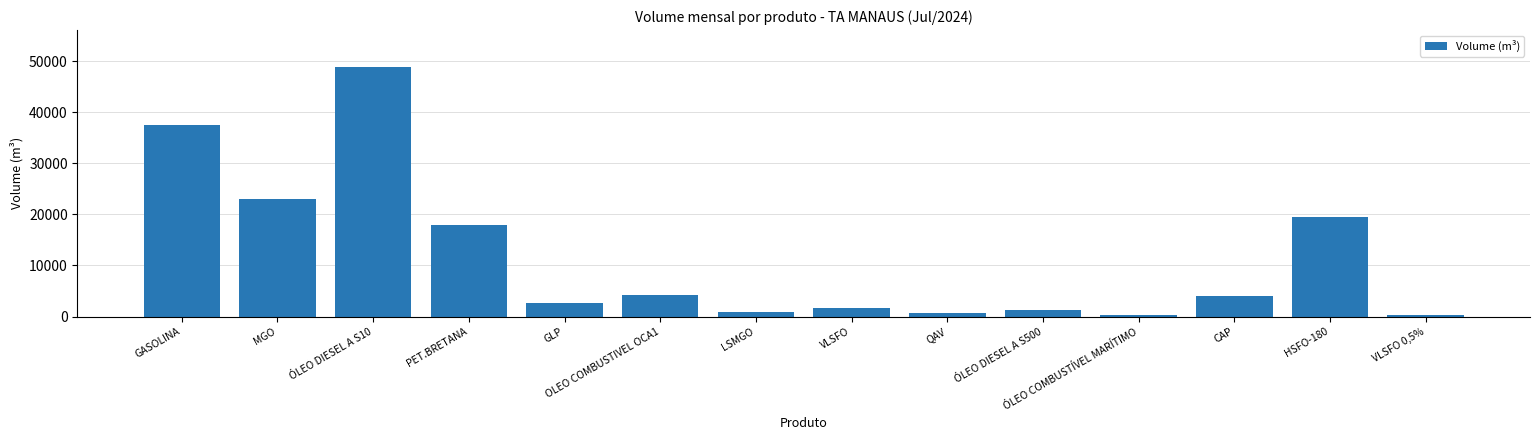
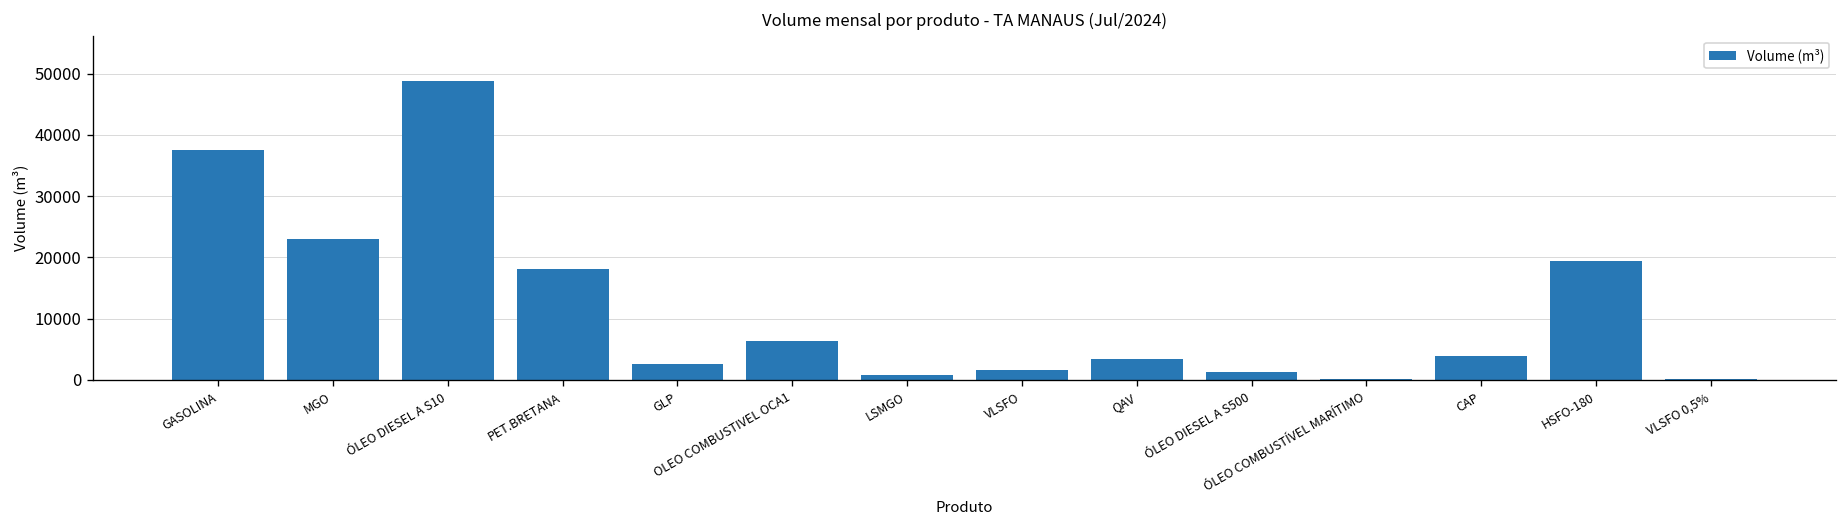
  {
    "GASOLINA": 37000,
    "MGO": 23000,
    "ÓLEO DIESEL A S10": 49000,
    "PET.BRETANA": 18000,
    "GLP": 3000,
-   "OLEO COMBUSTIVEL OCA1": 4000,
+   "OLEO COMBUSTIVEL OCA1": 6000,
    "LSMGO": 1000,
    "VLSFO": 2000,
-   "QAV": 1000,
+   "QAV": 3000,
    "ÓLEO DIESEL A S500": 1000,
    "CAP": 4000,
    "HSFO-180": 19000
  }
